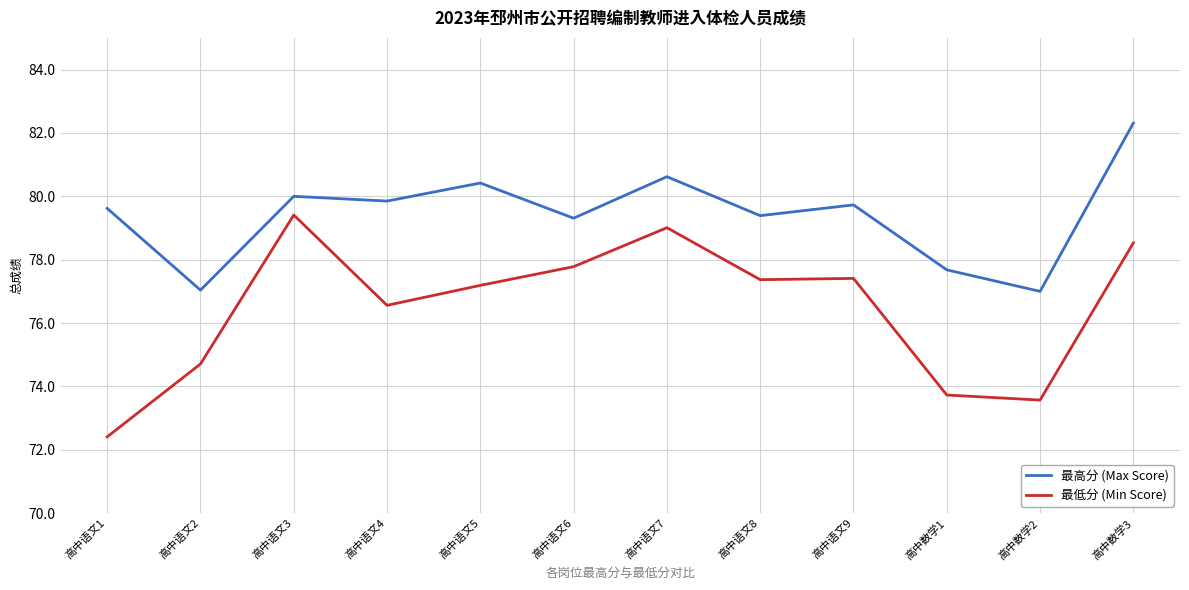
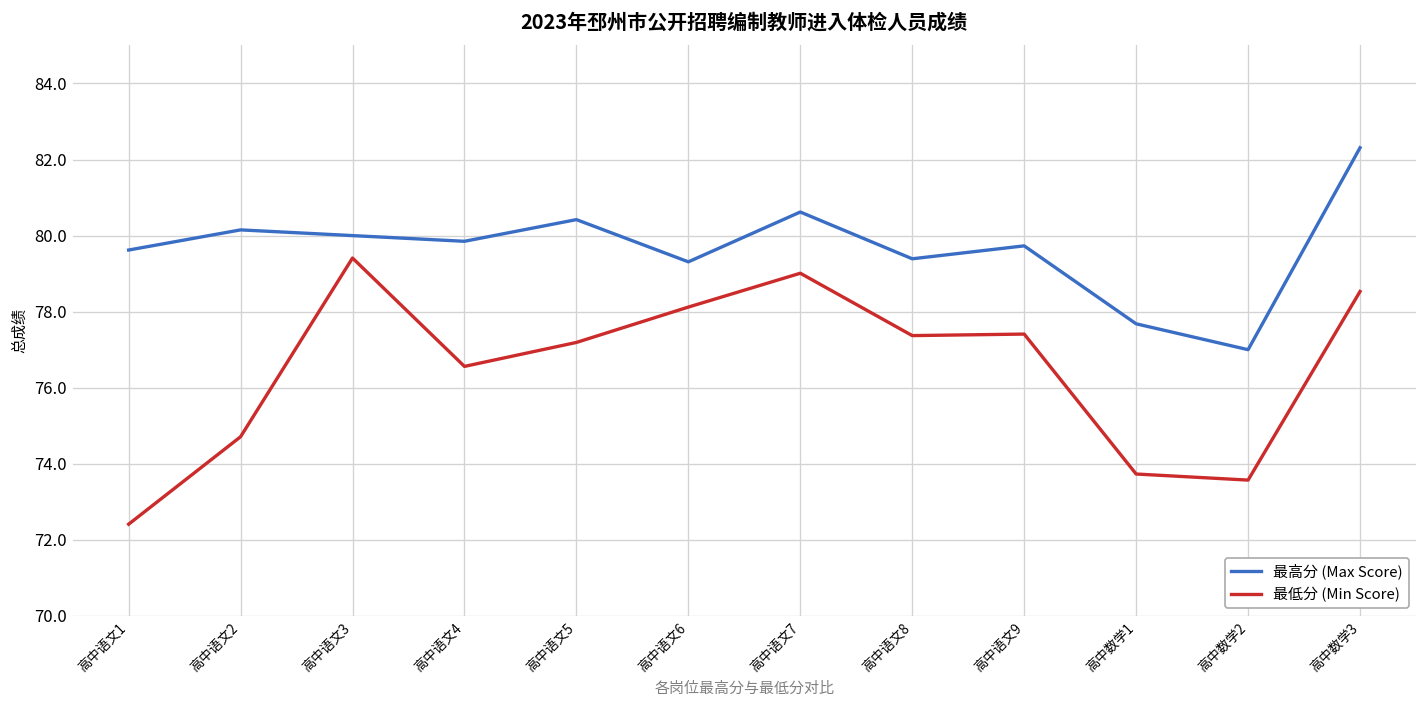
  {
    "最高分 (Max Score)": {
      "高中语文1": 79.6,
-     "高中语文2": 77.0,
+     "高中语文2": 80.2,
      "高中语文3": 80.0,
      "高中语文4": 79.9,
      "高中语文5": 80.4,
      "高中语文6": 79.3,
      "高中语文7": 80.6,
      "高中语文8": 79.4,
      "高中语文9": 79.7,
      "高中数学1": 77.7,
      "高中数学2": 77.0,
      "高中数学3": 82.3
    },
    "最低分 (Min Score)": {
      "高中语文1": 72.4,
      "高中语文2": 74.7,
      "高中语文3": 79.4,
      "高中语文4": 76.6,
      "高中语文5": 77.2,
-     "高中语文6": 77.8,
+     "高中语文6": 78.1,
      "高中语文7": 79.0,
      "高中语文8": 77.4,
      "高中语文9": 77.4,
      "高中数学1": 73.7,
      "高中数学2": 73.6,
      "高中数学3": 78.5
    }
  }
